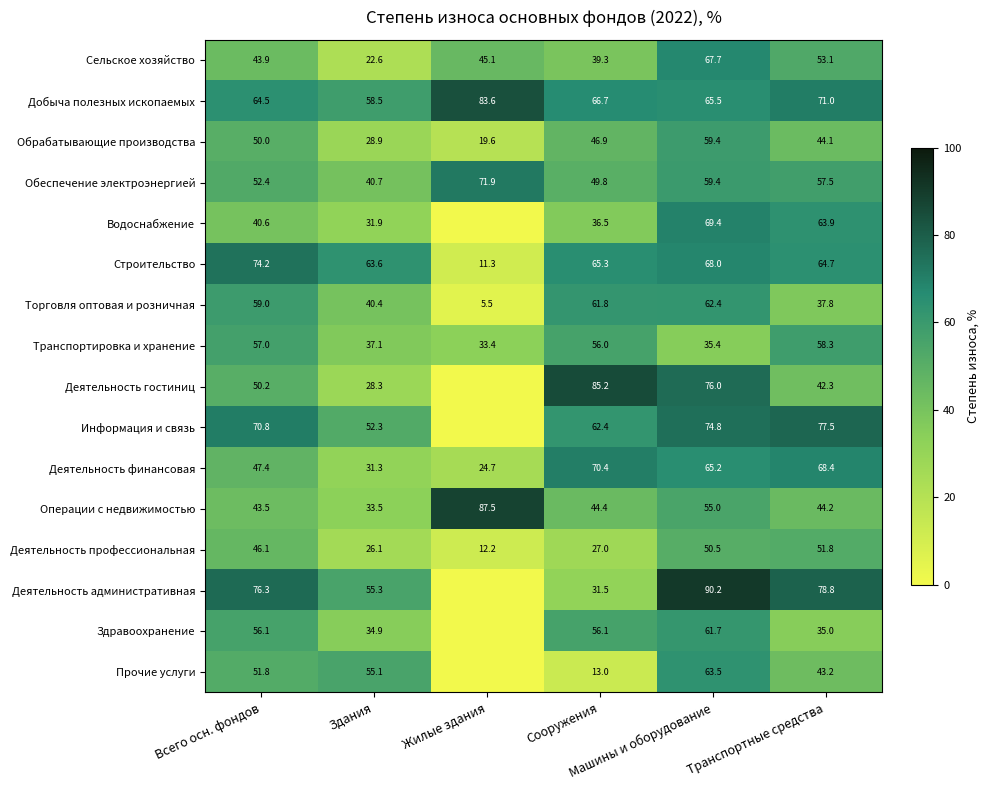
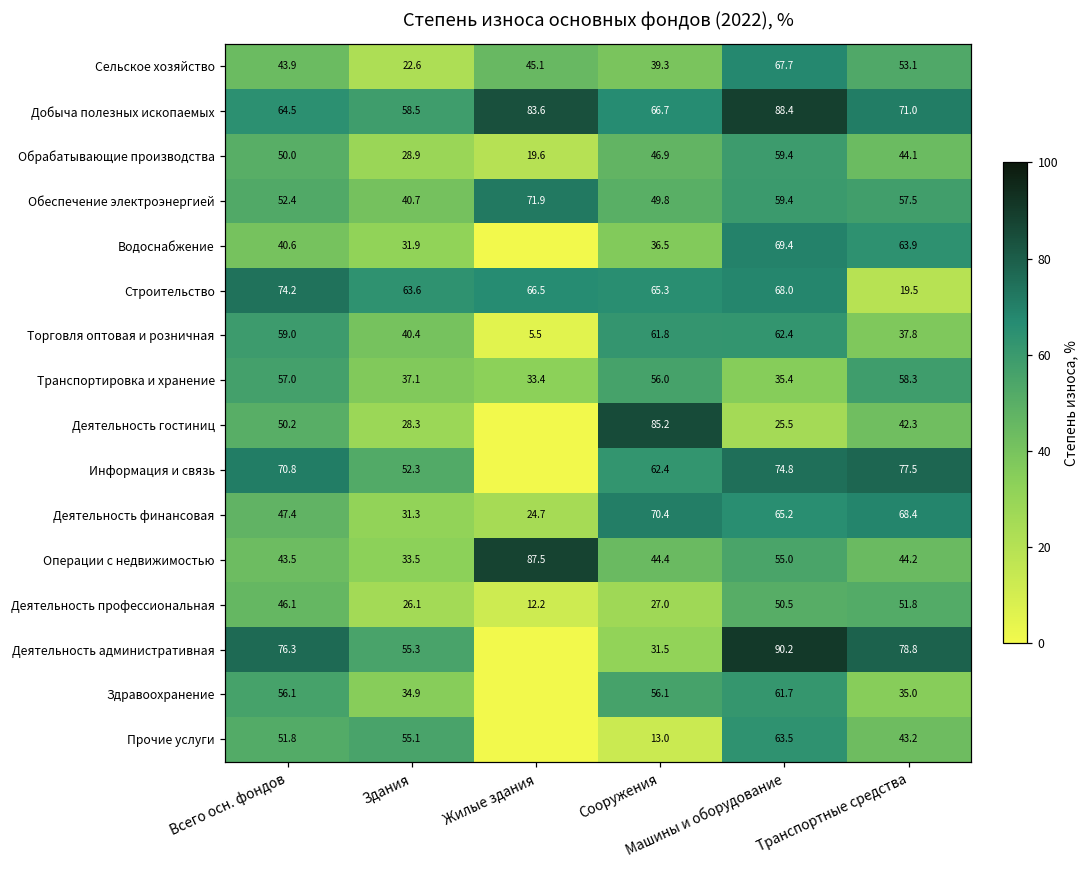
  {
    "Сельское хозяйство": {
      "Всего осн. фондов": 43.9,
      "Здания": 22.6,
      "Жилые здания": 45.1,
      "Сооружения": 39.3,
      "Машины и оборудование": 67.7,
      "Транспортные средства": 53.1
    },
    "Добыча полезных ископаемых": {
      "Всего осн. фондов": 64.5,
      "Здания": 58.5,
      "Жилые здания": 83.6,
      "Сооружения": 66.7,
-     "Машины и оборудование": 65.5,
+     "Машины и оборудование": 88.4,
      "Транспортные средства": 71.0
    },
    "Обрабатывающие производства": {
      "Всего осн. фондов": 50.0,
      "Здания": 28.9,
      "Жилые здания": 19.6,
      "Сооружения": 46.9,
      "Машины и оборудование": 59.4,
      "Транспортные средства": 44.1
    },
    "Обеспечение электроэнергией": {
      "Всего осн. фондов": 52.4,
      "Здания": 40.7,
      "Жилые здания": 71.9,
      "Сооружения": 49.8,
      "Машины и оборудование": 59.4,
      "Транспортные средства": 57.5
    },
    "Водоснабжение": {
      "Всего осн. фондов": 40.6,
      "Здания": 31.9,
      "Сооружения": 36.5,
      "Машины и оборудование": 69.4,
      "Транспортные средства": 63.9
    },
    "Строительство": {
      "Всего осн. фондов": 74.2,
      "Здания": 63.6,
-     "Жилые здания": 11.3,
+     "Жилые здания": 66.5,
      "Сооружения": 65.3,
      "Машины и оборудование": 68.0,
-     "Транспортные средства": 64.7
+     "Транспортные средства": 19.5
    },
    "Торговля оптовая и розничная": {
      "Всего осн. фондов": 59.0,
      "Здания": 40.4,
      "Жилые здания": 5.5,
      "Сооружения": 61.8,
      "Машины и оборудование": 62.4,
      "Транспортные средства": 37.8
    },
    "Транспортировка и хранение": {
      "Всего осн. фондов": 57.0,
      "Здания": 37.1,
      "Жилые здания": 33.4,
      "Сооружения": 56.0,
      "Машины и оборудование": 35.4,
      "Транспортные средства": 58.3
    },
    "Деятельность гостиниц": {
      "Всего осн. фондов": 50.2,
      "Здания": 28.3,
      "Сооружения": 85.2,
-     "Машины и оборудование": 76.0,
+     "Машины и оборудование": 25.5,
      "Транспортные средства": 42.3
    },
    "Информация и связь": {
      "Всего осн. фондов": 70.8,
      "Здания": 52.3,
      "Сооружения": 62.4,
      "Машины и оборудование": 74.8,
      "Транспортные средства": 77.5
    },
    "Деятельность финансовая": {
      "Всего осн. фондов": 47.4,
      "Здания": 31.3,
      "Жилые здания": 24.7,
      "Сооружения": 70.4,
      "Машины и оборудование": 65.2,
      "Транспортные средства": 68.4
    },
    "Операции с недвижимостью": {
      "Всего осн. фондов": 43.5,
      "Здания": 33.5,
      "Жилые здания": 87.5,
      "Сооружения": 44.4,
      "Машины и оборудование": 55.0,
      "Транспортные средства": 44.2
    },
    "Деятельность профессиональная": {
      "Всего осн. фондов": 46.1,
      "Здания": 26.1,
      "Жилые здания": 12.2,
      "Сооружения": 27.0,
      "Машины и оборудование": 50.5,
      "Транспортные средства": 51.8
    },
    "Деятельность административная": {
      "Всего осн. фондов": 76.3,
      "Здания": 55.3,
      "Сооружения": 31.5,
      "Машины и оборудование": 90.2,
      "Транспортные средства": 78.8
    },
    "Здравоохранение": {
      "Всего осн. фондов": 56.1,
      "Здания": 34.9,
      "Сооружения": 56.1,
      "Машины и оборудование": 61.7,
      "Транспортные средства": 35.0
    },
    "Прочие услуги": {
      "Всего осн. фондов": 51.8,
      "Здания": 55.1,
      "Сооружения": 13.0,
      "Машины и оборудование": 63.5,
      "Транспортные средства": 43.2
    }
  }
